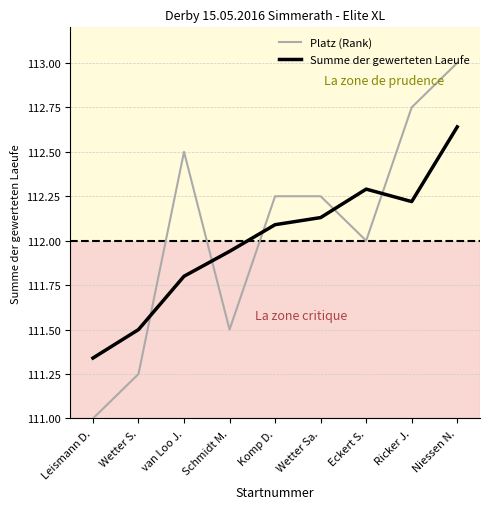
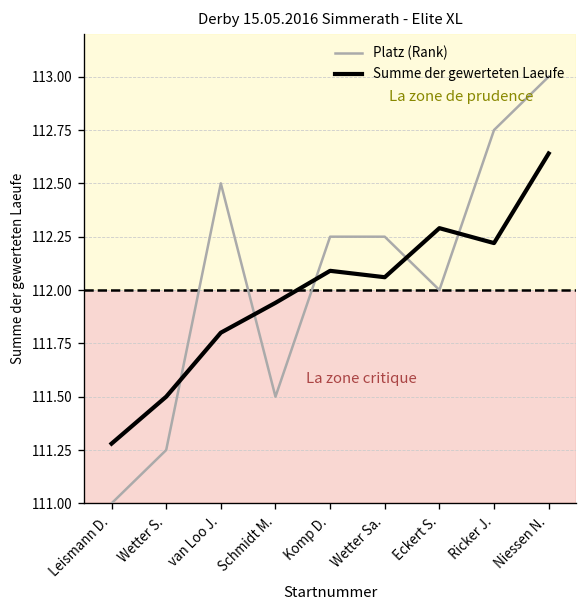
  {
    "Platz (Rank)": {
      "Leismann D.": 111.00,
      "Wetter S.": 111.25,
      "van Loo J.": 112.50,
      "Schmidt M.": 111.50,
      "Komp D.": 112.25,
      "Wetter Sa.": 112.25,
      "Eckert S.": 112.00,
      "Ricker J.": 112.75,
      "Niessen N.": 113.00
    },
    "Summe der gewerteten Laeufe": {
-     "Leismann D.": 111.34,
+     "Leismann D.": 111.28,
      "Wetter S.": 111.50,
      "van Loo J.": 111.80,
      "Schmidt M.": 111.94,
      "Komp D.": 112.09,
-     "Wetter Sa.": 112.13,
+     "Wetter Sa.": 112.06,
      "Eckert S.": 112.29,
      "Ricker J.": 112.22,
      "Niessen N.": 112.64
    }
  }
